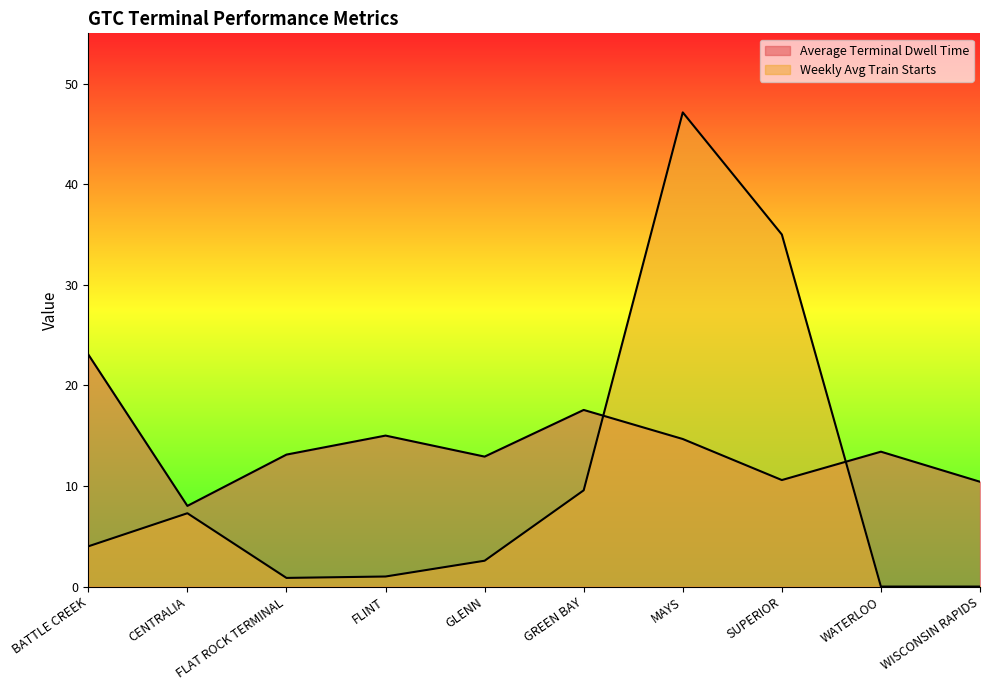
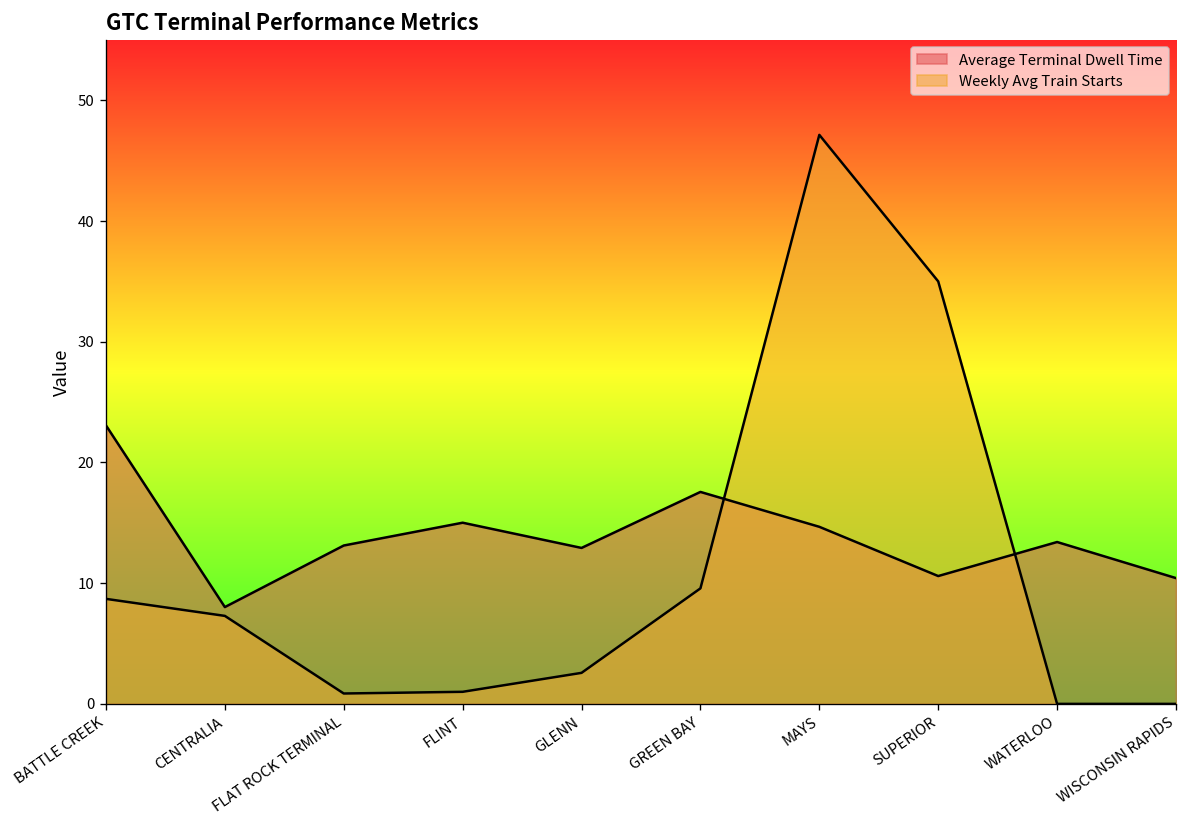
  {
    "Average Terminal Dwell Time": {
      "BATTLE CREEK": 23.1,
      "CENTRALIA": 8.0,
      "FLAT ROCK TERMINAL": 13.1,
      "FLINT": 15.0,
      "GLENN": 12.9,
      "GREEN BAY": 17.6,
      "MAYS": 14.7,
      "SUPERIOR": 10.6,
      "WATERLOO": 13.4,
      "WISCONSIN RAPIDS": 10.4
    },
    "Weekly Avg Train Starts": {
-     "BATTLE CREEK": 4.0,
+     "BATTLE CREEK": 8.7,
      "CENTRALIA": 7.3,
      "FLAT ROCK TERMINAL": 0.9,
      "FLINT": 1.0,
      "GLENN": 2.6,
      "GREEN BAY": 9.6,
      "MAYS": 47.1,
      "SUPERIOR": 35.0,
      "WATERLOO": 0.0,
      "WISCONSIN RAPIDS": 0.0
    }
  }
